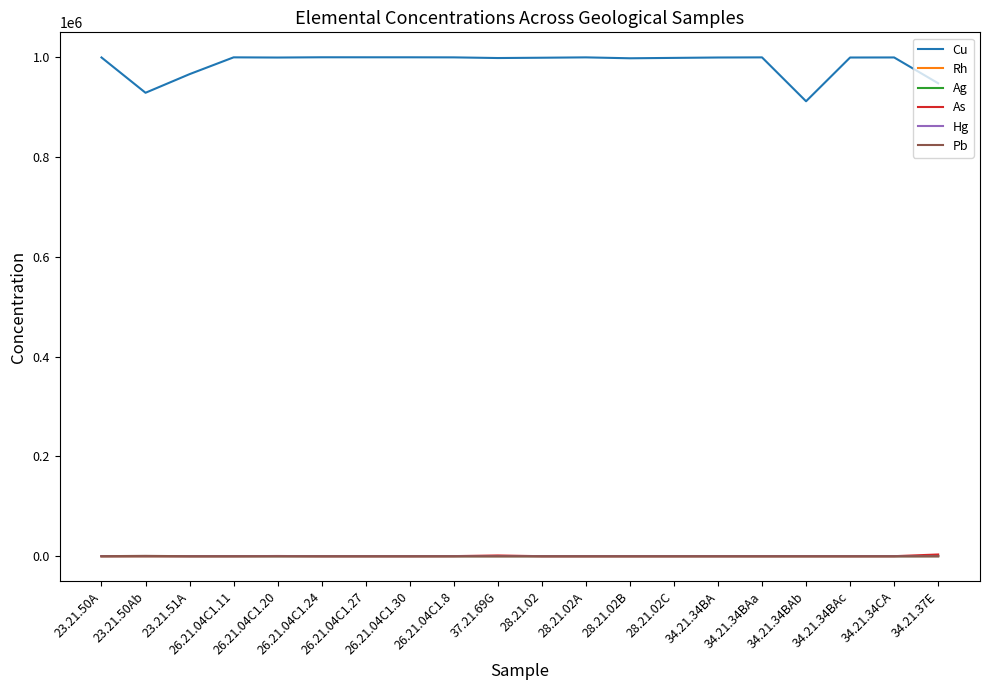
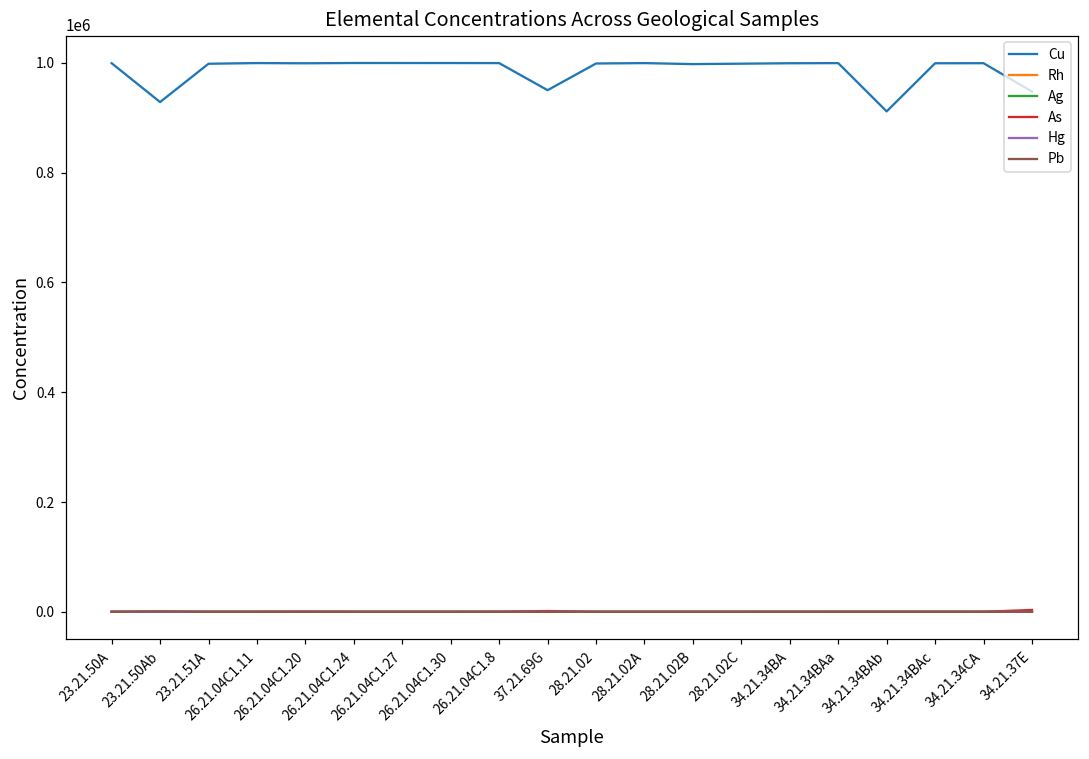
  {
    "Cu": {
      "23.21.50A": 1000000,
      "23.21.50Ab": 930000,
-     "23.21.51A": 970000,
+     "23.21.51A": 1000000,
      "26.21.04C1.11": 1000000,
      "26.21.04C1.20": 1000000,
      "26.21.04C1.24": 1000000,
      "26.21.04C1.27": 1000000,
      "26.21.04C1.30": 1000000,
      "26.21.04C1.8": 1000000,
-     "37.21.69G": 1000000,
+     "37.21.69G": 950000,
      "28.21.02": 1000000,
      "28.21.02A": 1000000,
      "28.21.02B": 1000000,
      "28.21.02C": 1000000,
      "34.21.34BA": 1000000,
      "34.21.34BAa": 1000000,
      "34.21.34BAb": 910000,
      "34.21.34BAc": 1000000,
      "34.21.34CA": 1000000
    }
  }
